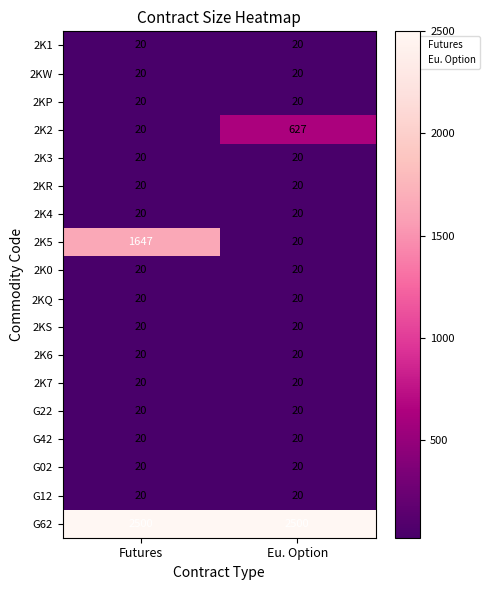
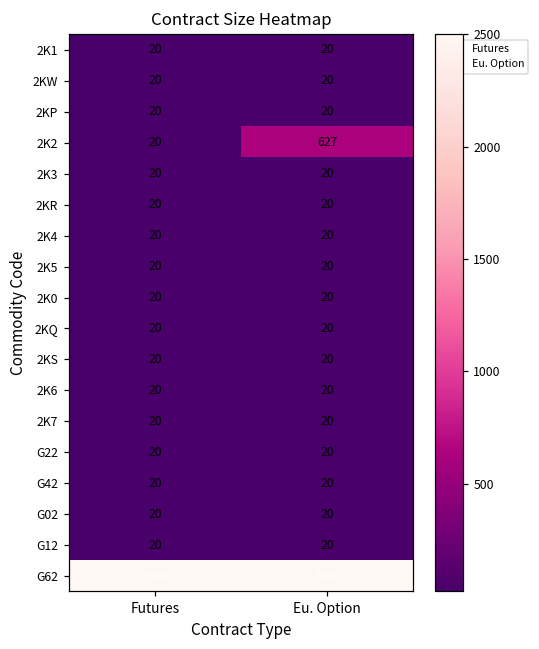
  {
    "2K1": {
      "Futures": 20,
      "Eu. Option": 20
    },
    "2KW": {
      "Futures": 20,
      "Eu. Option": 20
    },
    "2KP": {
      "Futures": 20,
      "Eu. Option": 20
    },
    "2K2": {
      "Futures": 20,
      "Eu. Option": 627
    },
    "2K3": {
      "Futures": 20,
      "Eu. Option": 20
    },
    "2KR": {
      "Futures": 20,
      "Eu. Option": 20
    },
    "2K4": {
      "Futures": 20,
      "Eu. Option": 20
    },
    "2K5": {
-     "Futures": 1647,
+     "Futures": 20,
      "Eu. Option": 20
    },
    "2K0": {
      "Futures": 20,
      "Eu. Option": 20
    },
    "2KQ": {
      "Futures": 20,
      "Eu. Option": 20
    },
    "2KS": {
      "Futures": 20,
      "Eu. Option": 20
    },
    "2K6": {
      "Futures": 20,
      "Eu. Option": 20
    },
    "2K7": {
      "Futures": 20,
      "Eu. Option": 20
    },
    "G22": {
      "Futures": 20,
      "Eu. Option": 20
    },
    "G42": {
      "Futures": 20,
      "Eu. Option": 20
    },
    "G02": {
      "Futures": 20,
      "Eu. Option": 20
    },
    "G12": {
      "Futures": 20,
      "Eu. Option": 20
    }
  }
